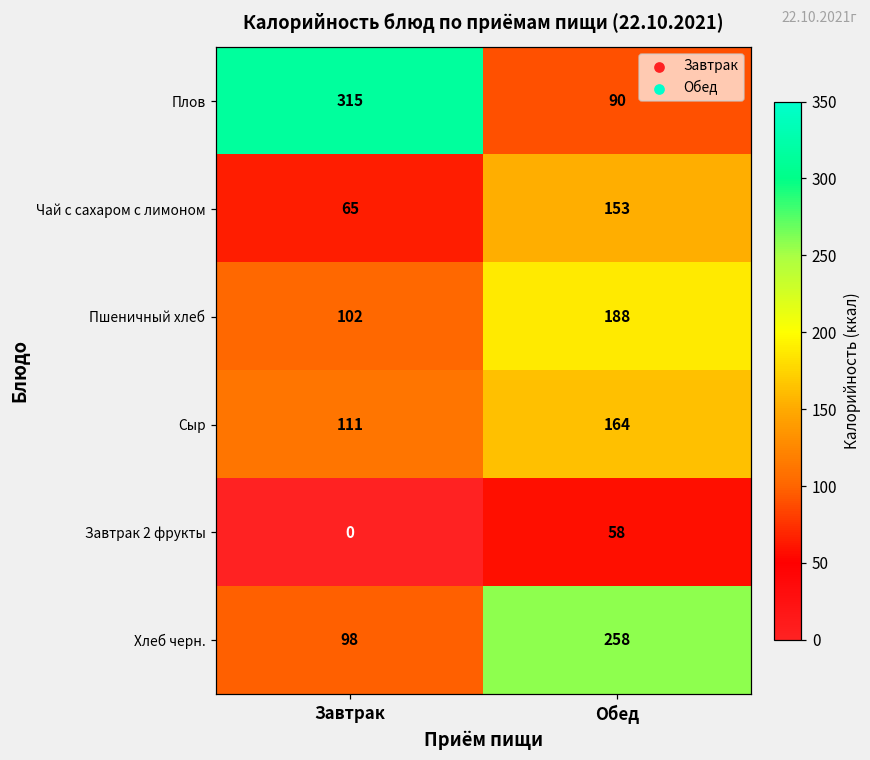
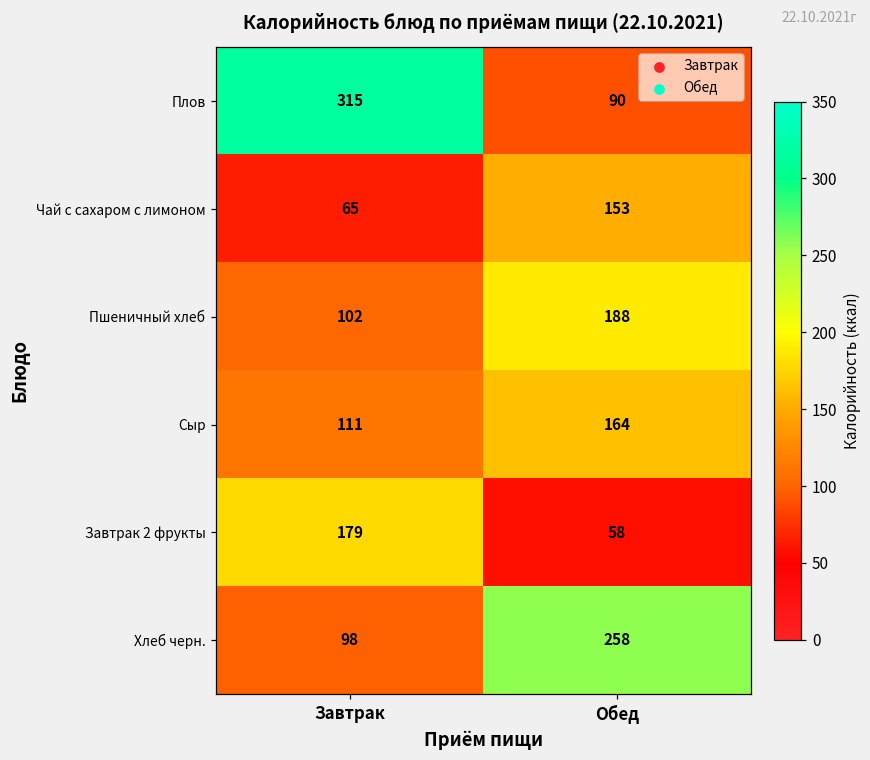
  {
    "Плов": {
      "Завтрак": 315,
      "Обед": 90
    },
    "Чай с сахаром с лимоном": {
      "Завтрак": 65,
      "Обед": 153
    },
    "Пшеничный хлеб": {
      "Завтрак": 102,
      "Обед": 188
    },
    "Сыр": {
      "Завтрак": 111,
      "Обед": 164
    },
    "Завтрак 2 фрукты": {
-     "Завтрак": 0,
+     "Завтрак": 179,
      "Обед": 58
    },
    "Хлеб черн.": {
      "Завтрак": 98,
      "Обед": 258
    }
  }
